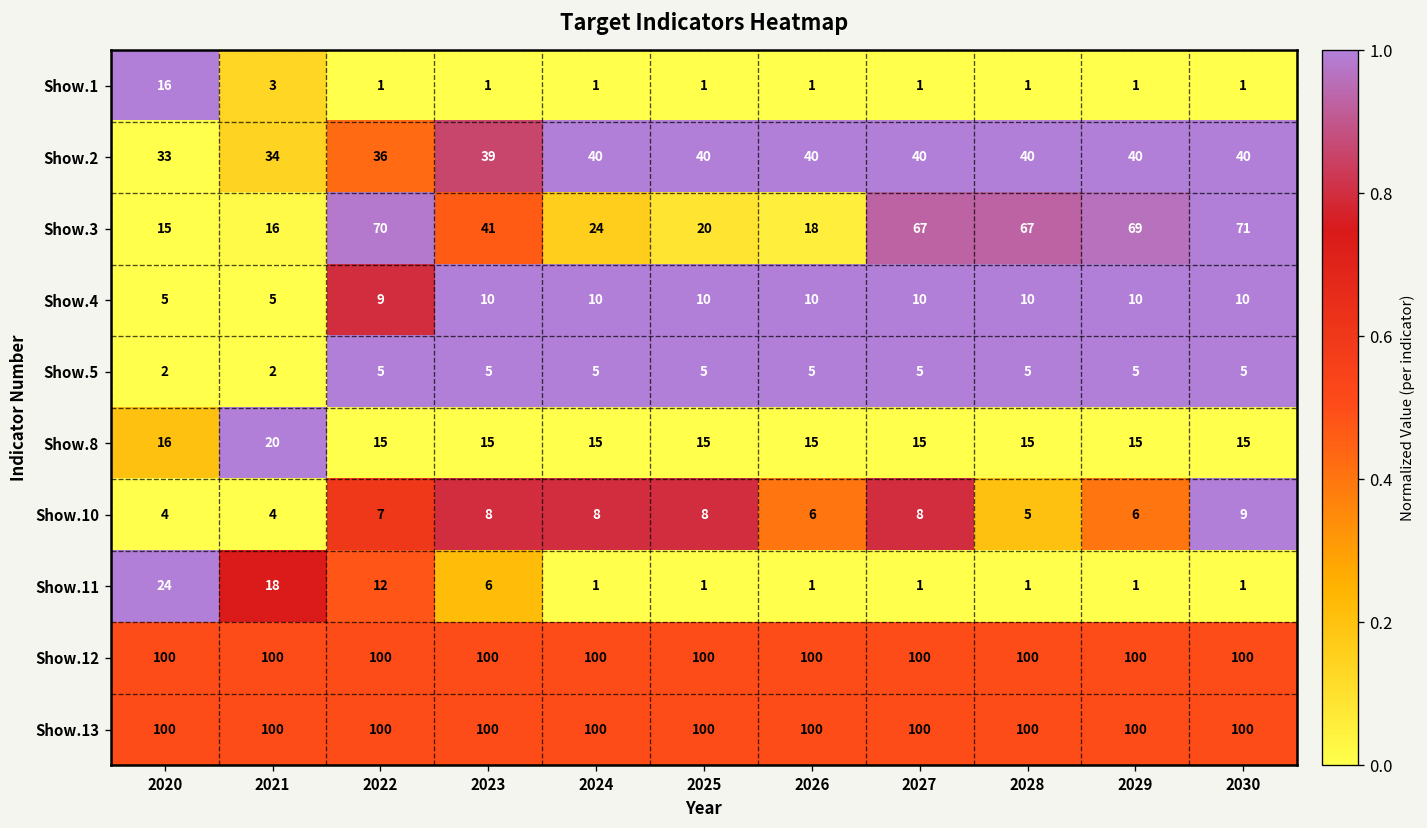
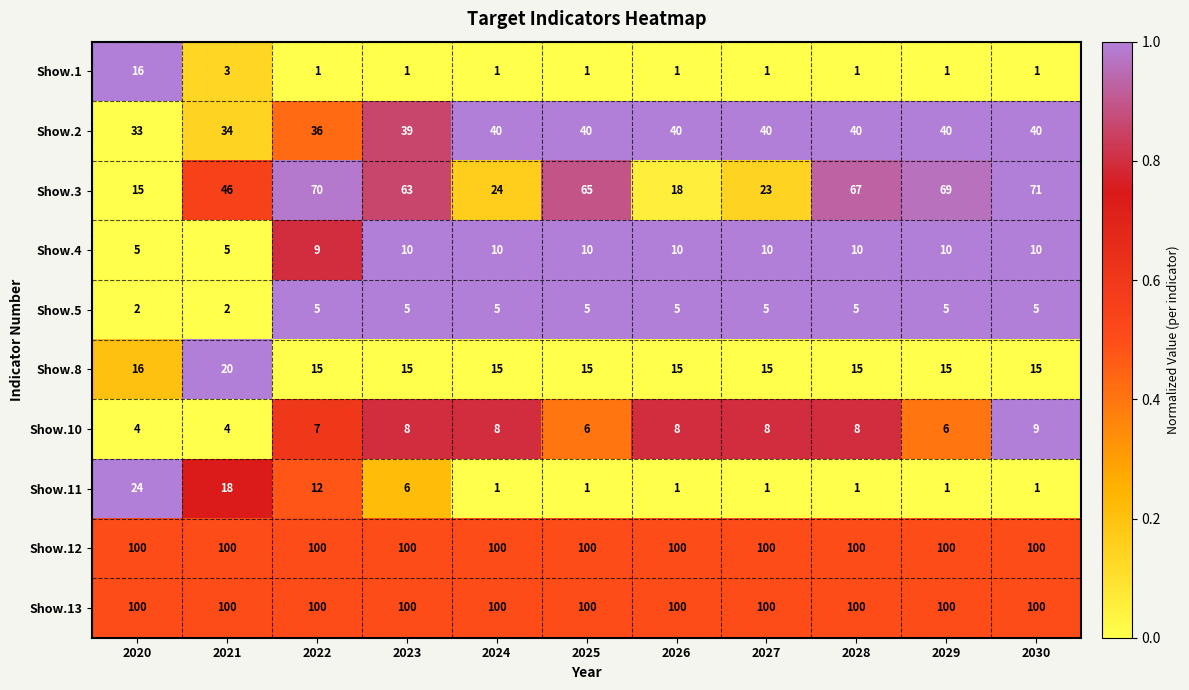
  {
    "Show.1": {
      "2020": 16,
      "2021": 3,
      "2022": 1,
      "2023": 1,
      "2024": 1,
      "2025": 1,
      "2026": 1,
      "2027": 1,
      "2028": 1,
      "2029": 1,
      "2030": 1
    },
    "Show.2": {
      "2020": 33,
      "2021": 34,
      "2022": 36,
      "2023": 39,
      "2024": 40,
      "2025": 40,
      "2026": 40,
      "2027": 40,
      "2028": 40,
      "2029": 40,
      "2030": 40
    },
    "Show.3": {
      "2020": 15,
-     "2021": 16,
+     "2021": 46,
      "2022": 70,
-     "2023": 41,
+     "2023": 63,
      "2024": 24,
-     "2025": 20,
+     "2025": 65,
      "2026": 18,
-     "2027": 67,
+     "2027": 23,
      "2028": 67,
      "2029": 69,
      "2030": 71
    },
    "Show.4": {
      "2020": 5,
      "2021": 5,
      "2022": 9,
      "2023": 10,
      "2024": 10,
      "2025": 10,
      "2026": 10,
      "2027": 10,
      "2028": 10,
      "2029": 10,
      "2030": 10
    },
    "Show.5": {
      "2020": 2,
      "2021": 2,
      "2022": 5,
      "2023": 5,
      "2024": 5,
      "2025": 5,
      "2026": 5,
      "2027": 5,
      "2028": 5,
      "2029": 5,
      "2030": 5
    },
    "Show.8": {
      "2020": 16,
      "2021": 20,
      "2022": 15,
      "2023": 15,
      "2024": 15,
      "2025": 15,
      "2026": 15,
      "2027": 15,
      "2028": 15,
      "2029": 15,
      "2030": 15
    },
    "Show.10": {
      "2020": 4,
      "2021": 4,
      "2022": 7,
      "2023": 8,
      "2024": 8,
-     "2025": 8,
-     "2026": 6,
+     "2025": 6,
+     "2026": 8,
      "2027": 8,
-     "2028": 5,
+     "2028": 8,
      "2029": 6,
      "2030": 9
    },
    "Show.11": {
      "2020": 24,
      "2021": 18,
      "2022": 12,
      "2023": 6,
      "2024": 1,
      "2025": 1,
      "2026": 1,
      "2027": 1,
      "2028": 1,
      "2029": 1,
      "2030": 1
    },
    "Show.12": {
      "2020": 100,
      "2021": 100,
      "2022": 100,
      "2023": 100,
      "2024": 100,
      "2025": 100,
      "2026": 100,
      "2027": 100,
      "2028": 100,
      "2029": 100,
      "2030": 100
    },
    "Show.13": {
      "2020": 100,
      "2021": 100,
      "2022": 100,
      "2023": 100,
      "2024": 100,
      "2025": 100,
      "2026": 100,
      "2027": 100,
      "2028": 100,
      "2029": 100,
      "2030": 100
    }
  }
